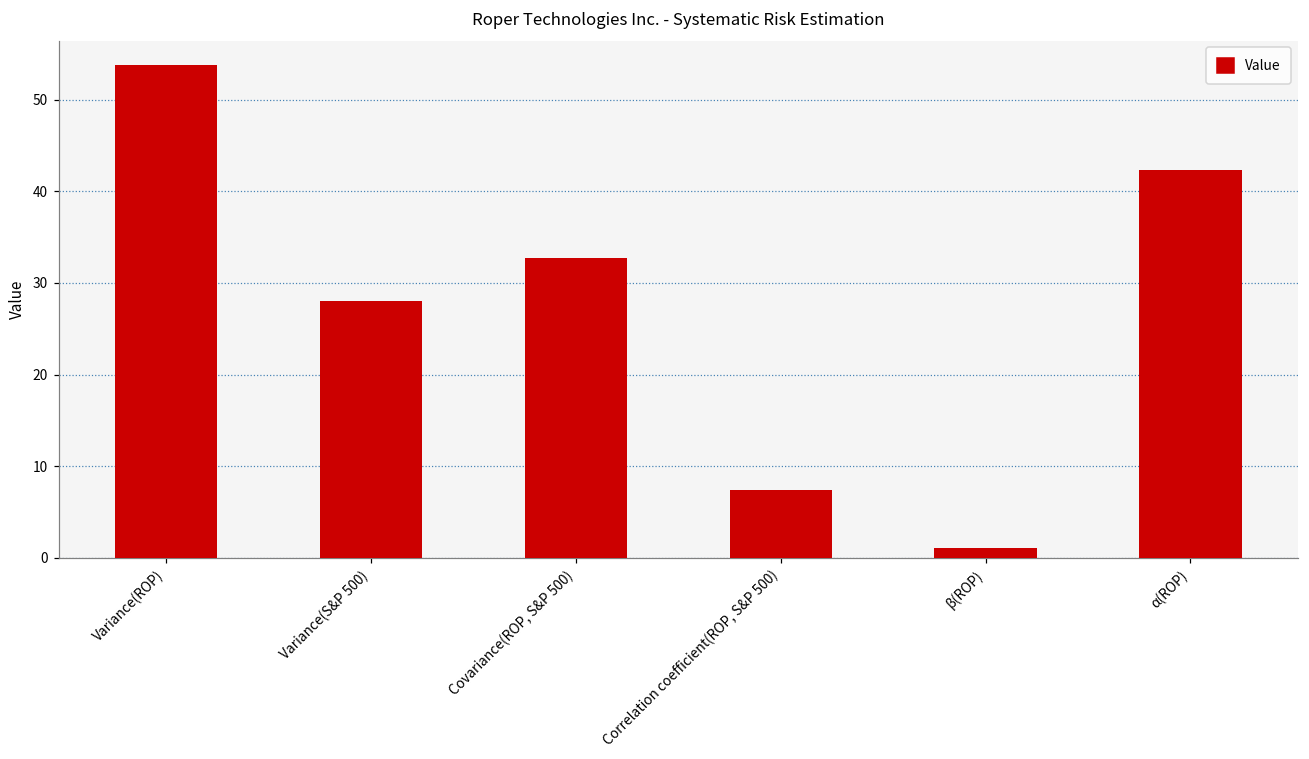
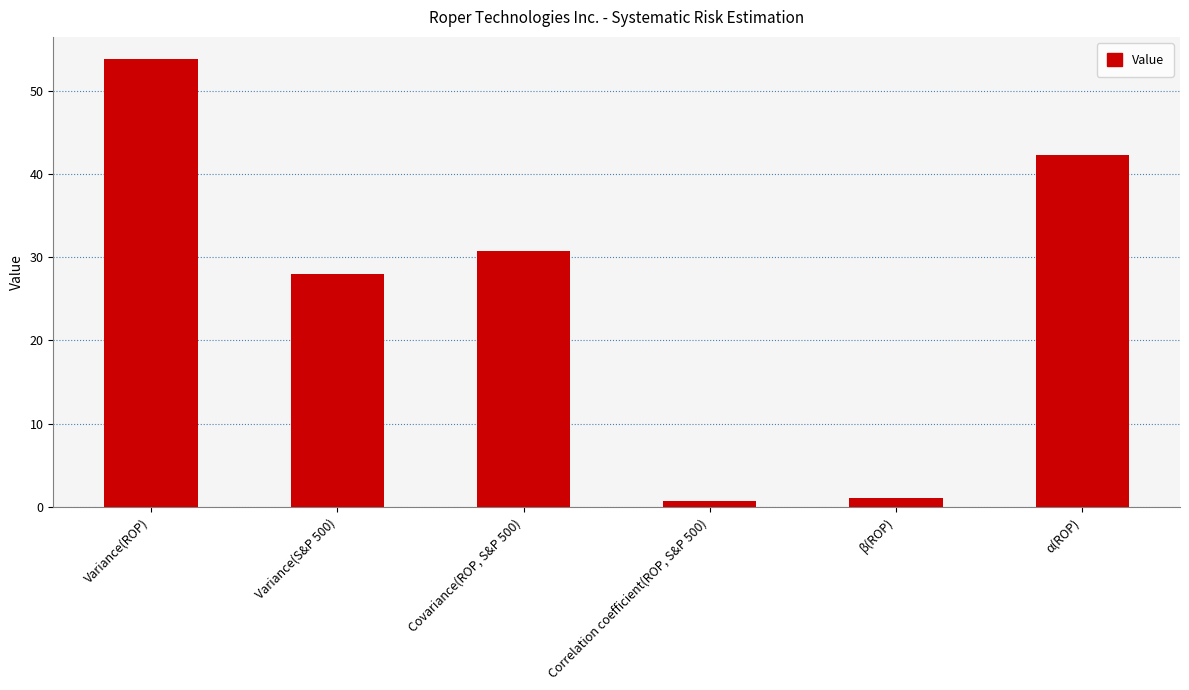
  {
    "Variance(ROP)": 54,
    "Variance(S&P 500)": 28,
-   "Covariance(ROP, S&P 500)": 33,
-   "Correlation coefficient(ROP, S&P 500)": 7,
+   "Covariance(ROP, S&P 500)": 31,
+   "Correlation coefficient(ROP, S&P 500)": 1,
    "β(ROP)": 1,
    "α(ROP)": 42
  }
